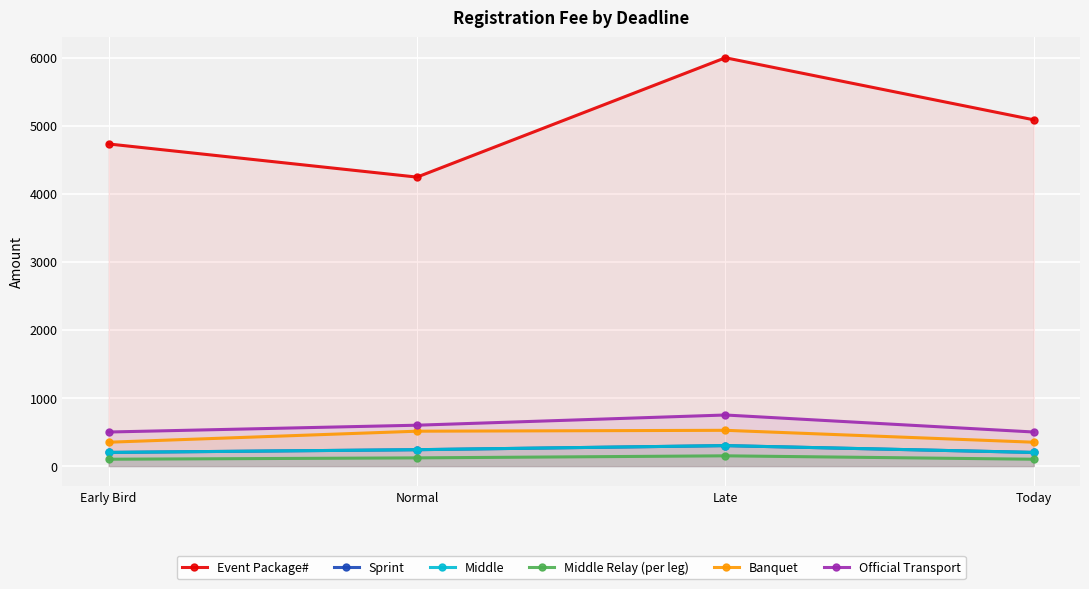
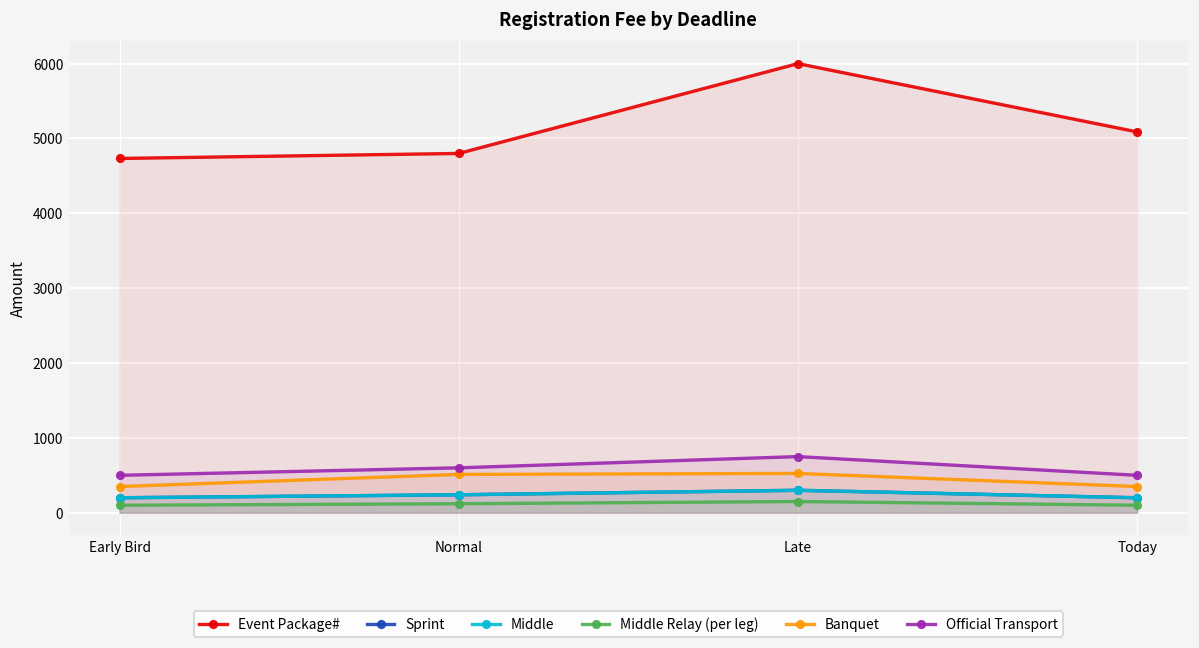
  {
    "Event Package#": {
      "Early Bird": 4700,
-     "Normal": 4200,
+     "Normal": 4800,
      "Late": 6000,
      "Today": 5100
    },
    "Middle": {
      "Early Bird": 200,
      "Normal": 200,
      "Late": 300,
      "Today": 200
    },
    "Middle Relay (per leg)": {
      "Early Bird": 100,
      "Normal": 100,
      "Late": 200,
      "Today": 100
    },
    "Banquet": {
      "Early Bird": 400,
      "Normal": 500,
      "Late": 500,
      "Today": 400
    },
    "Official Transport": {
      "Early Bird": 500,
      "Normal": 600,
      "Late": 800,
      "Today": 500
    }
  }
